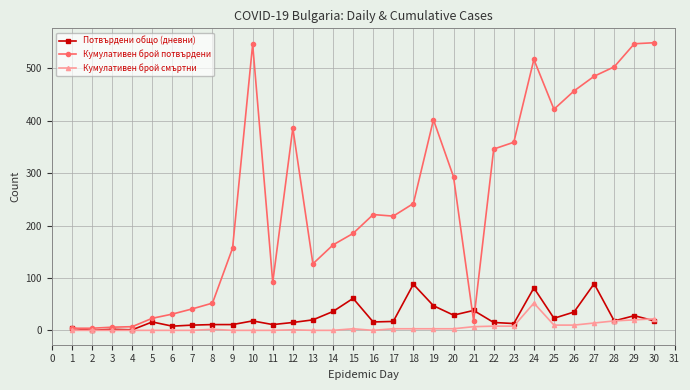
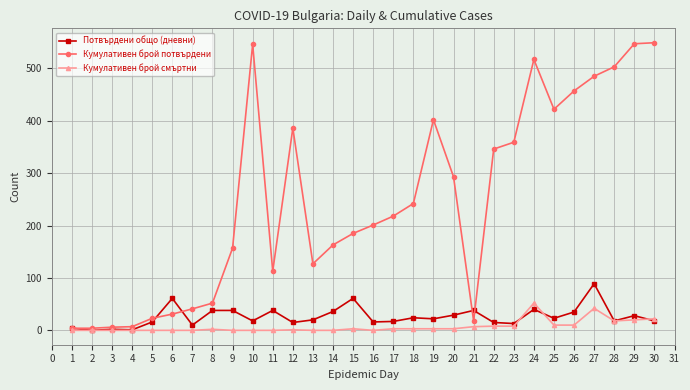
  {
    "Потвърдени общо (дневни)": {
      "5": 20,
-     "6": 10,
+     "6": 60,
      "7": 10,
-     "8": 10,
-     "9": 10,
+     "8": 40,
+     "9": 40,
      "10": 20,
-     "11": 10,
+     "11": 40,
      "12": 20,
      "13": 20,
      "14": 40,
      "15": 60,
      "16": 20,
      "17": 20,
-     "18": 90,
-     "19": 50,
+     "18": 20,
+     "19": 20,
      "20": 30,
      "21": 40,
      "22": 20,
      "23": 10,
-     "24": 80,
+     "24": 40,
      "25": 20,
      "26": 40,
      "27": 90,
      "29": 30
    },
    "Кумулативен брой потвърдени": {
      "4": 10,
      "5": 20,
      "6": 30,
      "7": 40,
      "8": 50,
      "9": 160,
      "10": 550,
-     "11": 90,
+     "11": 110,
      "12": 390,
      "13": 130,
      "14": 160,
      "15": 190,
-     "16": 220,
+     "16": 200,
      "17": 220,
      "18": 240,
      "19": 400,
      "20": 290,
      "21": 20,
      "22": 350,
      "23": 360,
      "24": 520,
      "25": 420,
      "26": 460,
      "27": 490,
      "28": 500,
      "29": 550,
      "30": 550
    },
    "Кумулативен брой смъртни": {
      "5": 0,
      "6": 0,
      "7": 0,
      "8": 0,
      "9": 0,
      "10": 0,
      "11": 0,
      "12": 0,
      "13": 0,
      "14": 0,
      "15": 0,
      "16": 0,
      "17": 0,
      "18": 0,
      "19": 0,
      "20": 0,
      "21": 10,
      "22": 10,
      "23": 10,
      "24": 50,
      "25": 10,
      "26": 10,
-     "27": 10,
+     "27": 40,
      "29": 20
    }
  }
